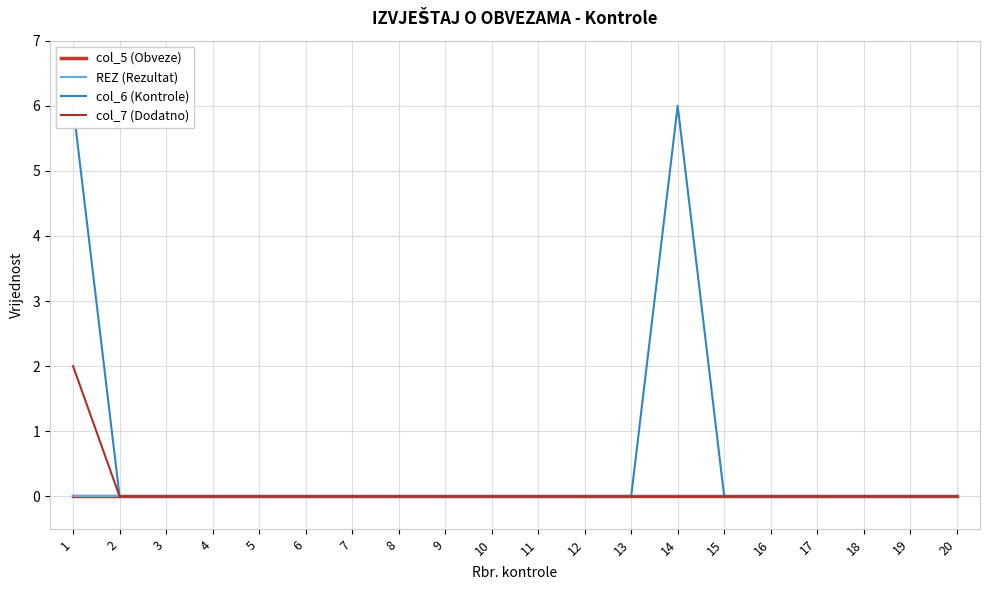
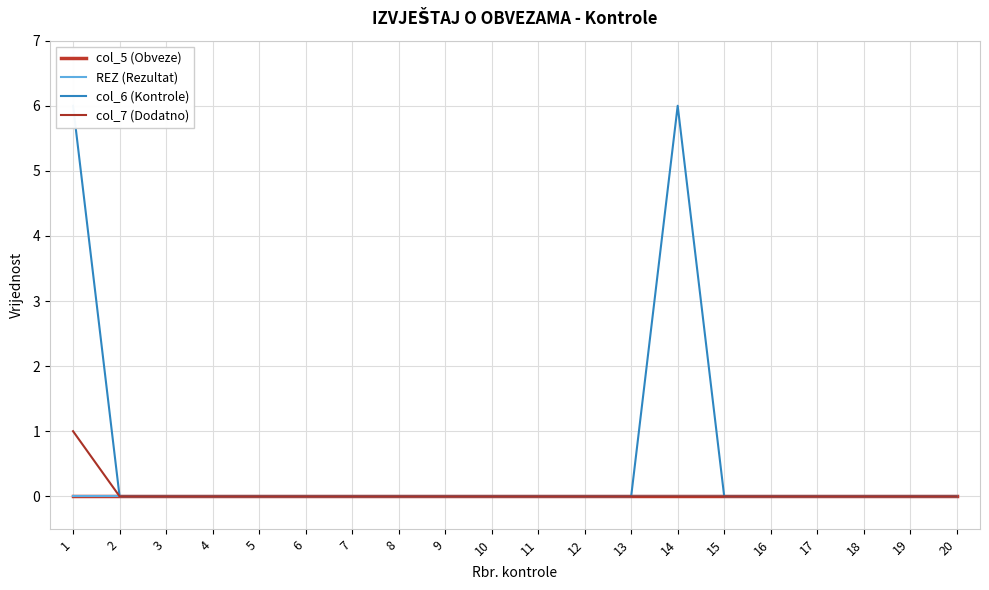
  {
    "REZ (Rezultat)": {
      "1": 0
    },
    "col_6 (Kontrole)": {
      "14": 6
    },
    "col_7 (Dodatno)": {
-     "1": 2
+     "1": 1
    }
  }
